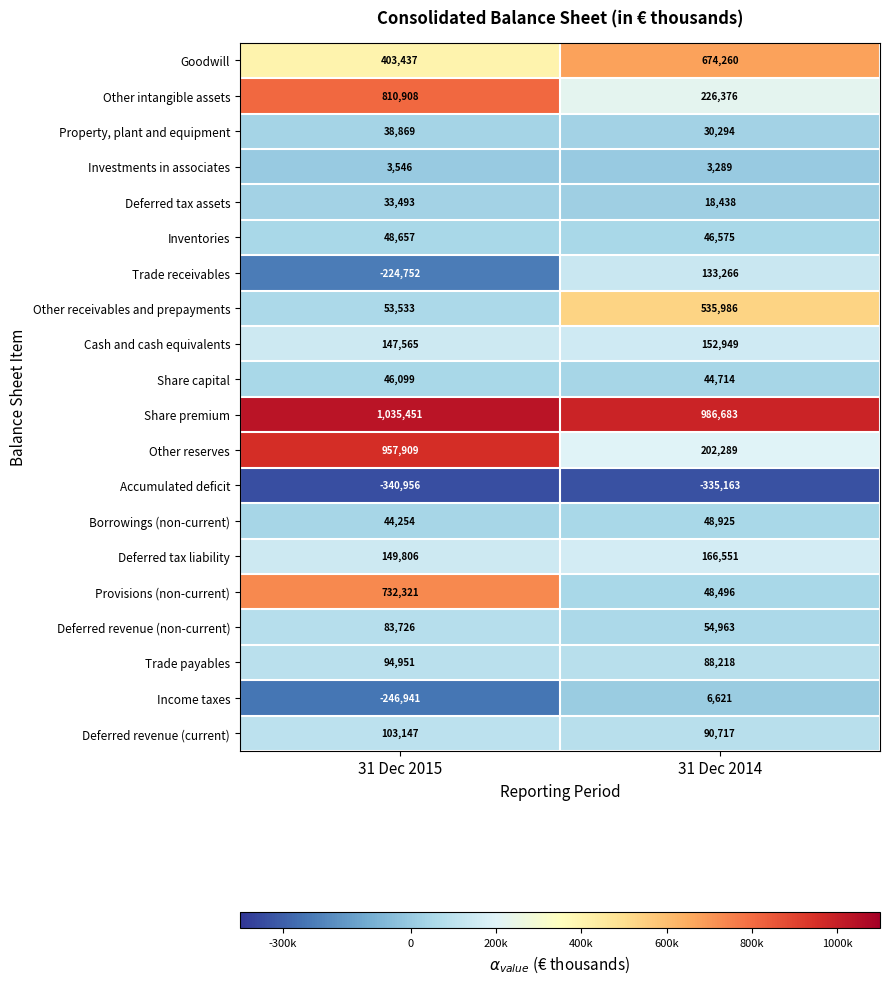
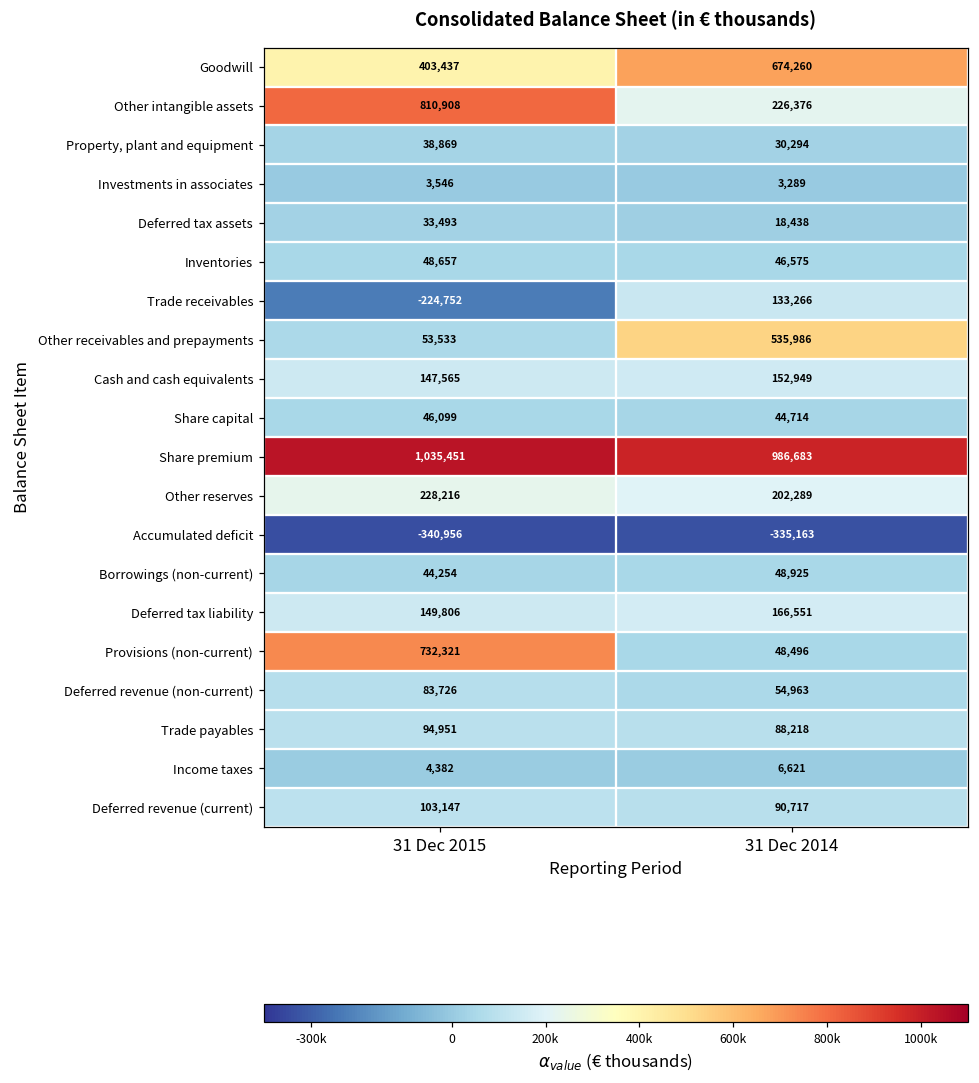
  {
    "Goodwill": {
      "31 Dec 2015": "403,437",
      "31 Dec 2014": "674,260"
    },
    "Other intangible assets": {
      "31 Dec 2015": "810,908",
      "31 Dec 2014": "226,376"
    },
    "Property, plant and equipment": {
      "31 Dec 2015": "38,869",
      "31 Dec 2014": "30,294"
    },
    "Investments in associates": {
      "31 Dec 2015": "3,546",
      "31 Dec 2014": "3,289"
    },
    "Deferred tax assets": {
      "31 Dec 2015": "33,493",
      "31 Dec 2014": "18,438"
    },
    "Inventories": {
      "31 Dec 2015": "48,657",
      "31 Dec 2014": "46,575"
    },
    "Trade receivables": {
      "31 Dec 2015": "-224,752",
      "31 Dec 2014": "133,266"
    },
    "Other receivables and prepayments": {
      "31 Dec 2015": "53,533",
      "31 Dec 2014": "535,986"
    },
    "Cash and cash equivalents": {
      "31 Dec 2015": "147,565",
      "31 Dec 2014": "152,949"
    },
    "Share capital": {
      "31 Dec 2015": "46,099",
      "31 Dec 2014": "44,714"
    },
    "Share premium": {
      "31 Dec 2015": "1,035,451",
      "31 Dec 2014": "986,683"
    },
    "Other reserves": {
-     "31 Dec 2015": "957,909",
+     "31 Dec 2015": "228,216",
      "31 Dec 2014": "202,289"
    },
    "Accumulated deficit": {
      "31 Dec 2015": "-340,956",
      "31 Dec 2014": "-335,163"
    },
    "Borrowings (non-current)": {
      "31 Dec 2015": "44,254",
      "31 Dec 2014": "48,925"
    },
    "Deferred tax liability": {
      "31 Dec 2015": "149,806",
      "31 Dec 2014": "166,551"
    },
    "Provisions (non-current)": {
      "31 Dec 2015": "732,321",
      "31 Dec 2014": "48,496"
    },
    "Deferred revenue (non-current)": {
      "31 Dec 2015": "83,726",
      "31 Dec 2014": "54,963"
    },
    "Trade payables": {
      "31 Dec 2015": "94,951",
      "31 Dec 2014": "88,218"
    },
    "Income taxes": {
-     "31 Dec 2015": "-246,941",
+     "31 Dec 2015": "4,382",
      "31 Dec 2014": "6,621"
    },
    "Deferred revenue (current)": {
      "31 Dec 2015": "103,147",
      "31 Dec 2014": "90,717"
    }
  }
